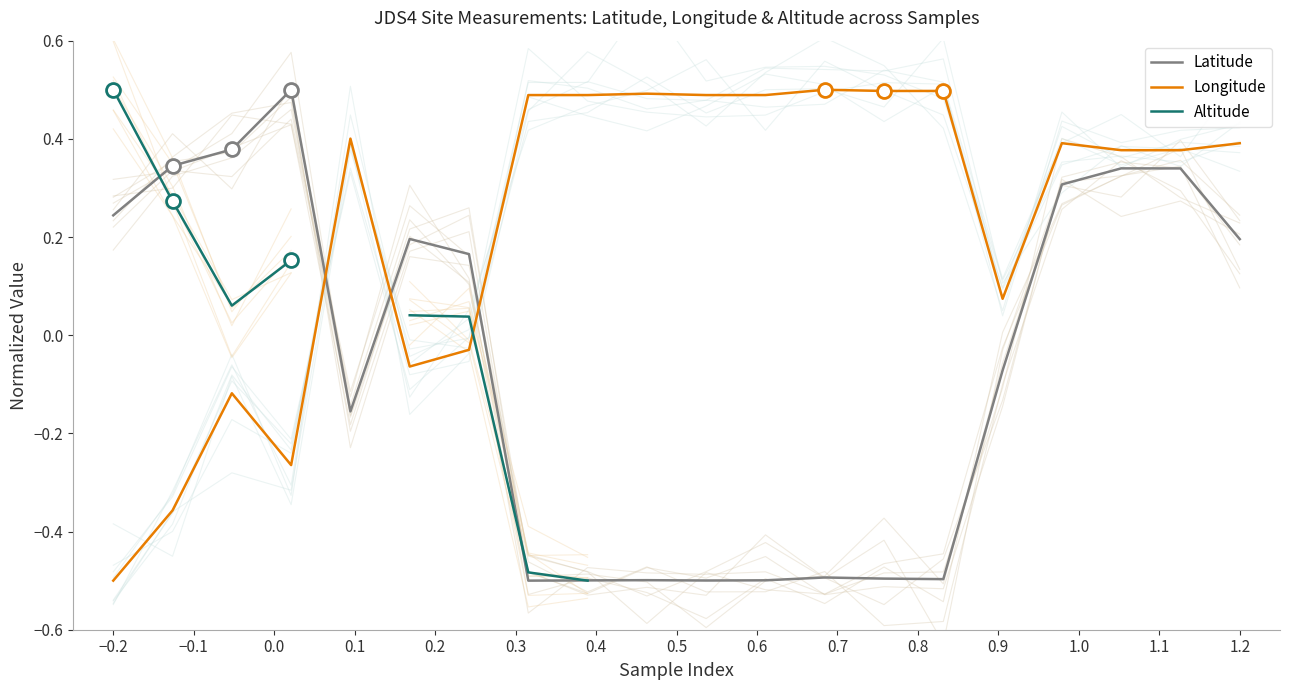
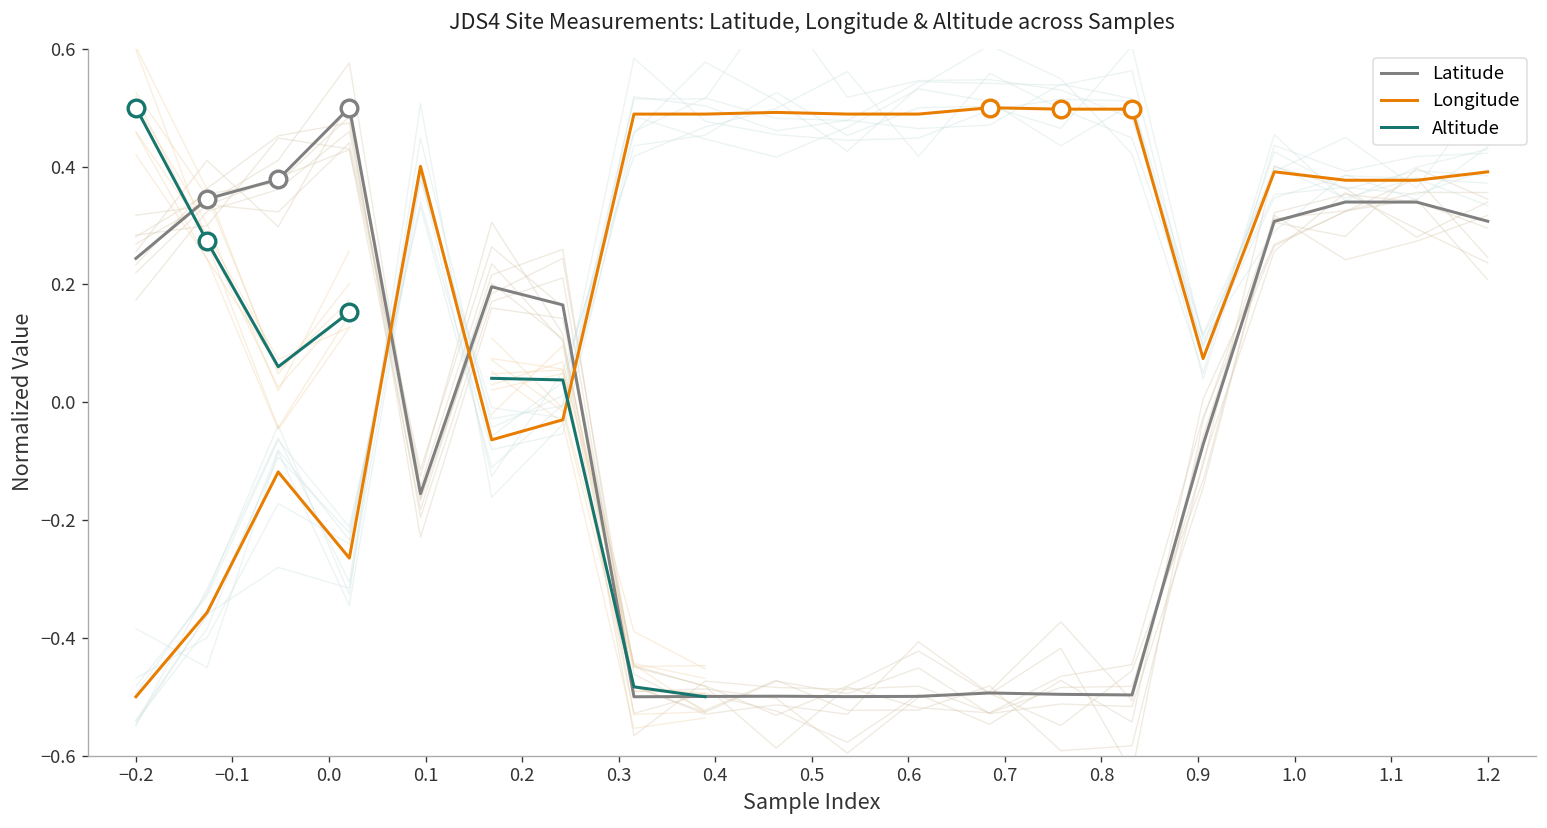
  {
    "Latitude": {
      "−0.2": 0.24,
-     "1.2": 0.20
+     "1.2": 0.31
    },
    "Longitude": {
      "−0.2": -0.50
    }
  }
